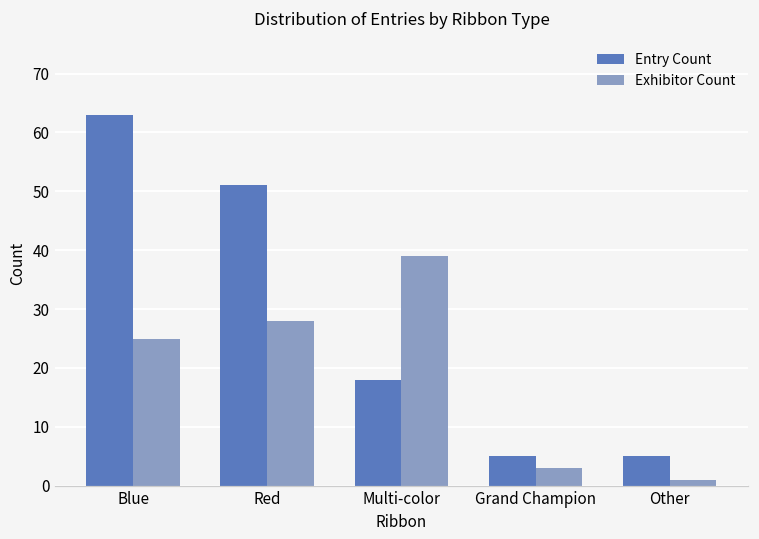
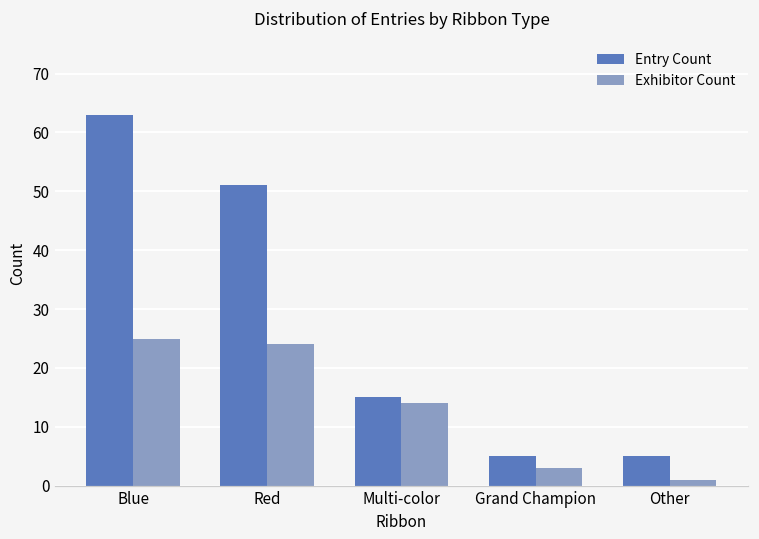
  {
    "Entry Count": {
      "Blue": 63,
      "Red": 51,
-     "Multi-color": 18,
+     "Multi-color": 15,
      "Grand Champion": 5,
      "Other": 5
    },
    "Exhibitor Count": {
      "Blue": 25,
-     "Red": 28,
-     "Multi-color": 39,
+     "Red": 24,
+     "Multi-color": 14,
      "Grand Champion": 3,
      "Other": 1
    }
  }
